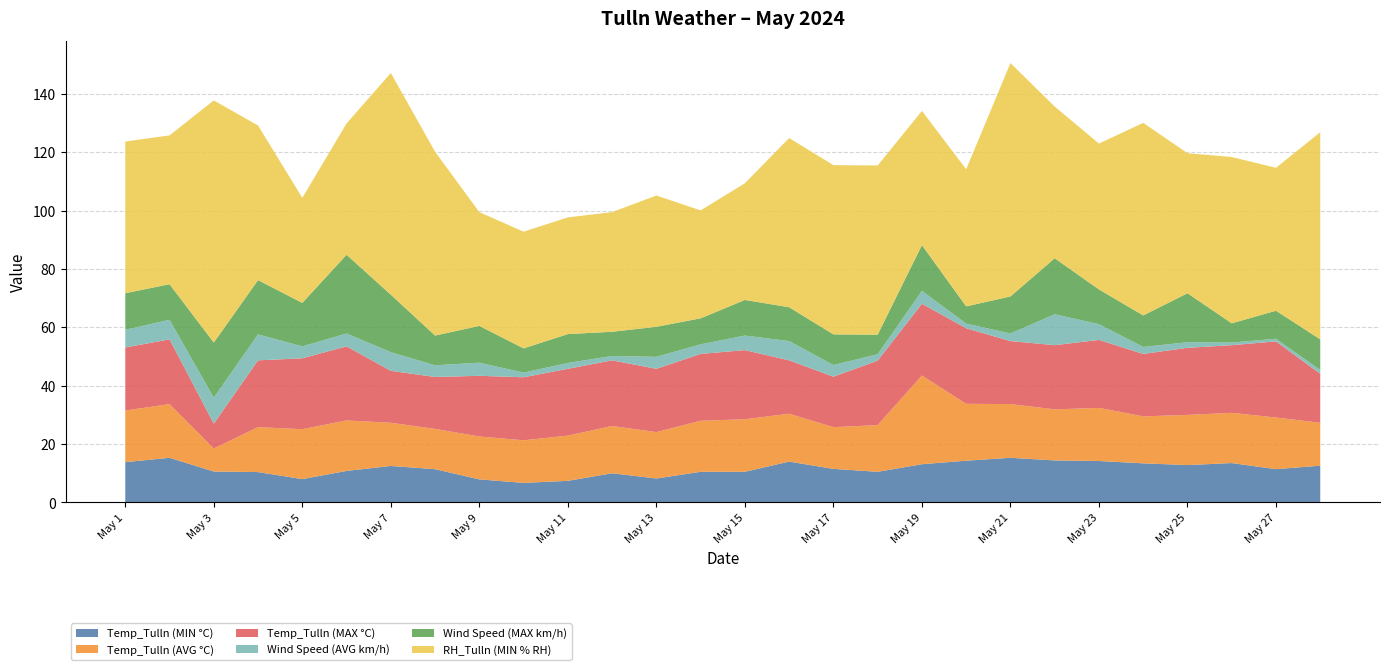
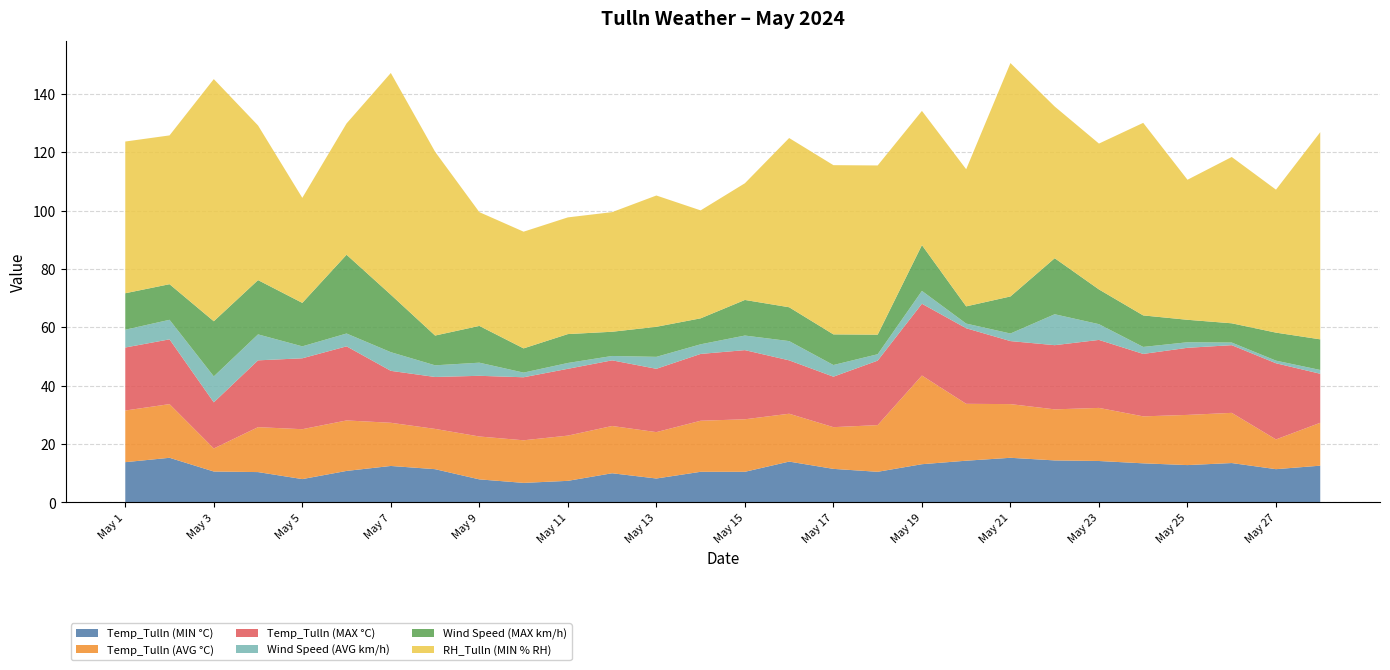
  {
    "Temp_Tulln (MIN °C)": {
      "May 1": 14,
      "May 3": 11,
      "May 5": 8,
      "May 7": 13,
      "May 9": 8,
      "May 11": 7,
      "May 13": 8,
      "May 15": 11,
      "May 17": 12,
      "May 19": 13,
      "May 21": 15,
      "May 23": 14,
      "May 25": 13,
      "May 27": 11
    },
    "Temp_Tulln (AVG °C)": {
      "May 1": 18,
      "May 3": 8,
      "May 5": 17,
      "May 7": 15,
      "May 9": 15,
      "May 11": 15,
      "May 13": 16,
      "May 15": 18,
      "May 17": 14,
      "May 19": 30,
      "May 21": 18,
      "May 23": 18,
      "May 25": 17,
-     "May 27": 18
+     "May 27": 10
    },
    "Temp_Tulln (MAX °C)": {
      "May 1": 22,
-     "May 3": 9,
+     "May 3": 16,
      "May 5": 24,
      "May 7": 18,
      "May 9": 21,
      "May 11": 23,
      "May 13": 22,
      "May 15": 24,
      "May 17": 17,
      "May 19": 25,
      "May 21": 22,
      "May 23": 23,
      "May 25": 23,
      "May 27": 26
    },
    "Wind Speed (AVG km/h)": {
      "May 1": 6,
      "May 3": 9,
      "May 5": 4,
      "May 7": 6,
      "May 9": 5,
      "May 11": 2,
      "May 13": 4,
      "May 15": 5,
      "May 17": 4,
      "May 19": 4,
      "May 21": 3,
      "May 23": 5,
      "May 25": 2,
      "May 27": 1
    },
    "Wind Speed (MAX km/h)": {
      "May 1": 13,
      "May 3": 19,
      "May 5": 15,
      "May 7": 20,
      "May 9": 13,
      "May 11": 10,
      "May 13": 10,
      "May 15": 12,
      "May 17": 11,
      "May 19": 16,
      "May 21": 13,
      "May 23": 12,
-     "May 25": 17,
+     "May 25": 8,
      "May 27": 10
    },
    "RH_Tulln (MIN % RH)": {
      "May 1": 52,
      "May 3": 83,
      "May 5": 36,
      "May 7": 76,
      "May 9": 39,
      "May 11": 40,
      "May 13": 45,
      "May 15": 40,
      "May 17": 58,
      "May 19": 46,
      "May 21": 80,
      "May 23": 50,
      "May 25": 48,
      "May 27": 49
    }
  }
